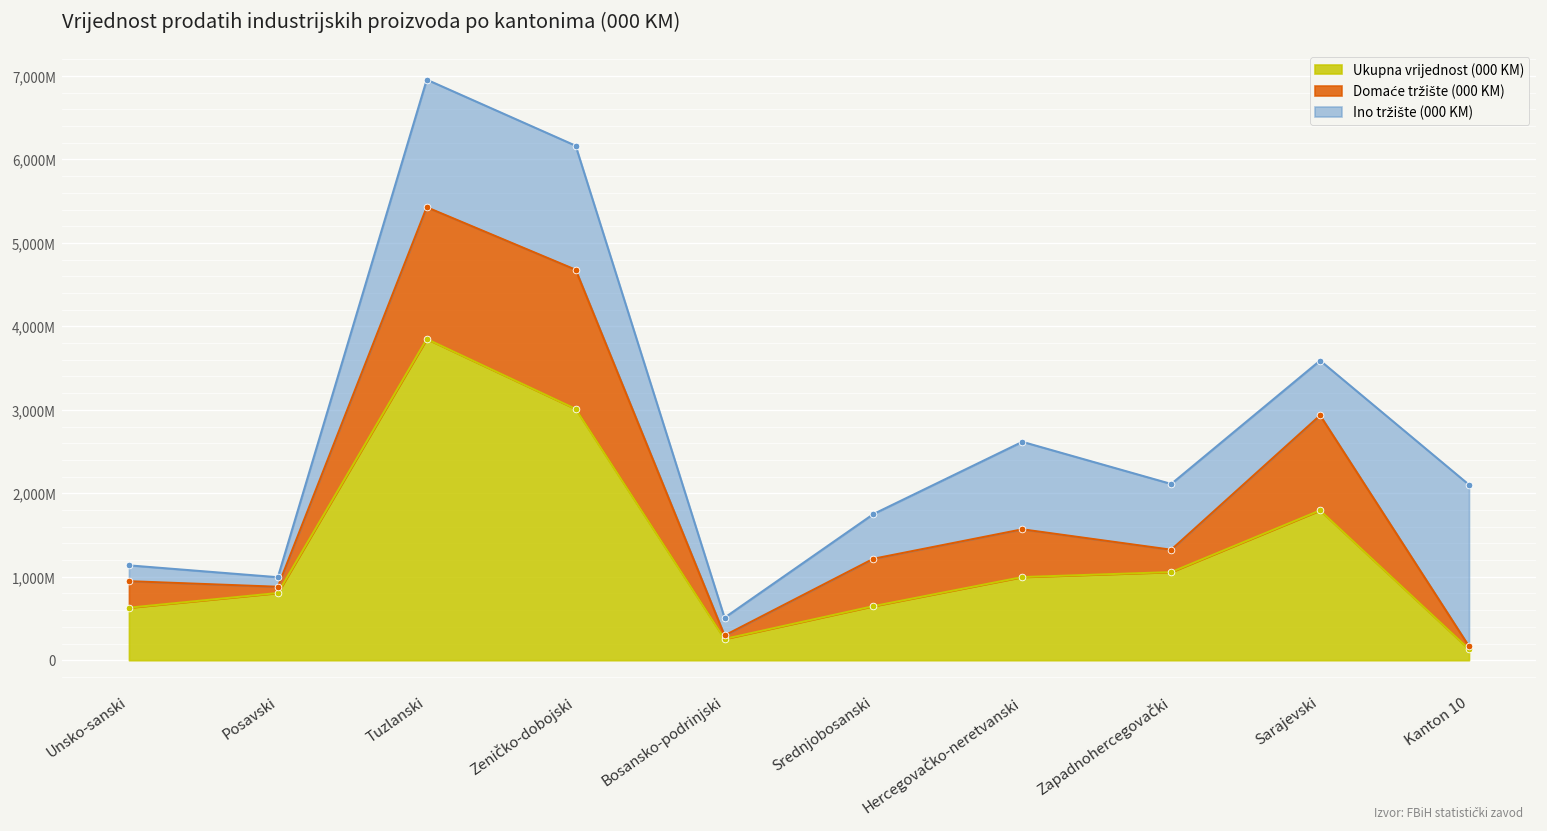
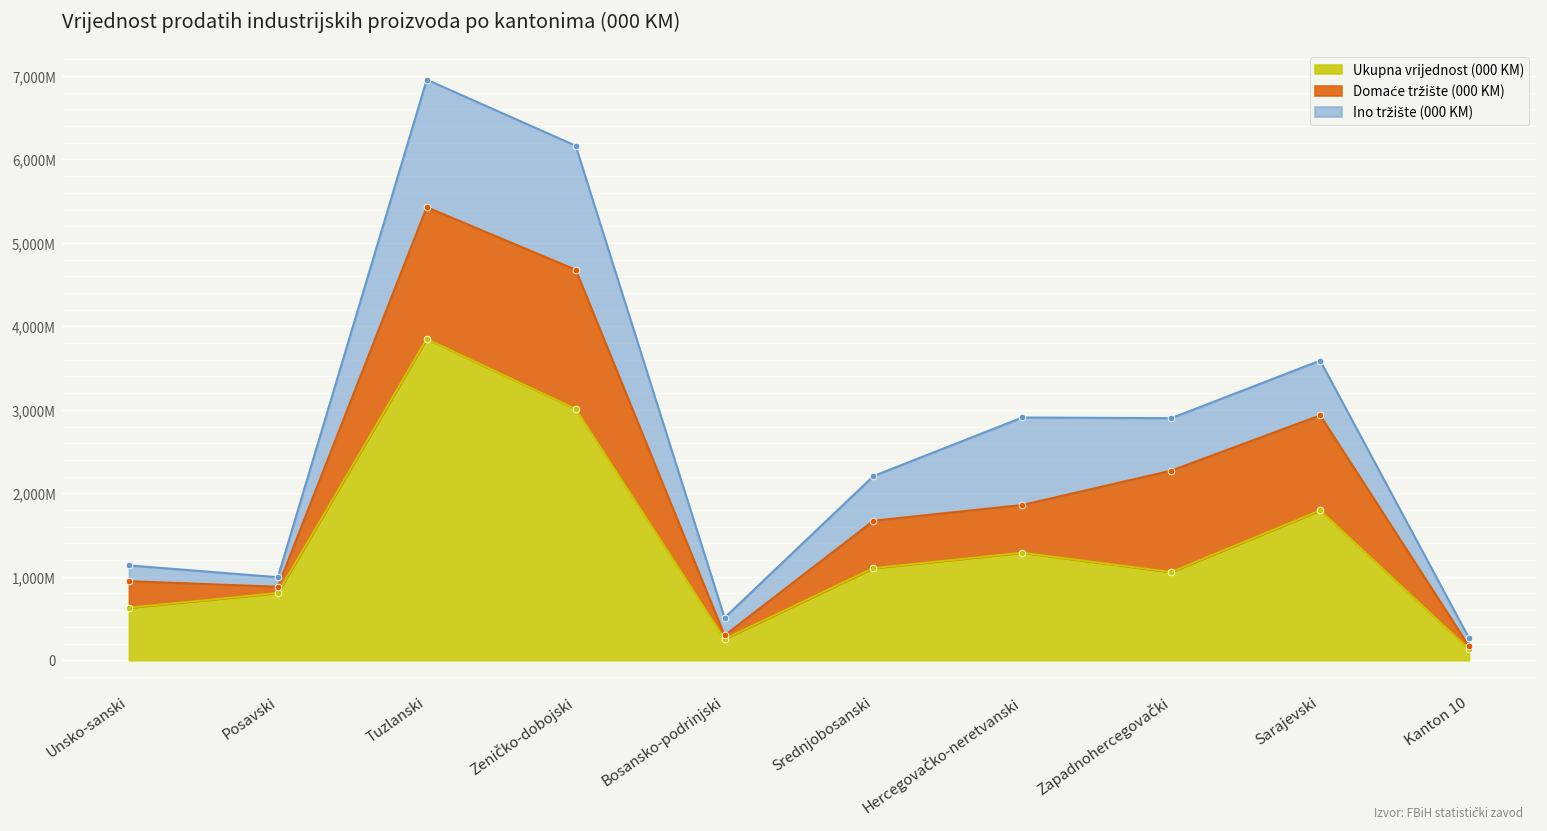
  {
    "Ukupna vrijednost (000 KM)": {
      "Unsko-sanski": "600,000,000",
      "Posavski": "800,000,000",
      "Tuzlanski": "3,800,000,000",
      "Zeničko-dobojski": "3,000,000,000",
      "Bosansko-podrinjski": "300,000,000",
-     "Srednjobosanski": "600,000,000",
-     "Hercegovačko-neretvanski": "1,000,000,000",
+     "Srednjobosanski": "1,100,000,000",
+     "Hercegovačko-neretvanski": "1,300,000,000",
      "Zapadnohercegovački": "1,100,000,000",
      "Sarajevski": "1,800,000,000"
    },
    "Domaće tržište (000 KM)": {
      "Unsko-sanski": "300,000,000",
      "Posavski": "100,000,000",
      "Tuzlanski": "1,600,000,000",
      "Zeničko-dobojski": "1,700,000,000",
      "Bosansko-podrinjski": "0",
      "Srednjobosanski": "600,000,000",
      "Hercegovačko-neretvanski": "600,000,000",
-     "Zapadnohercegovački": "300,000,000",
+     "Zapadnohercegovački": "1,200,000,000",
      "Sarajevski": "1,100,000,000"
    },
    "Ino tržište (000 KM)": {
      "Unsko-sanski": "200,000,000",
      "Posavski": "100,000,000",
      "Tuzlanski": "1,500,000,000",
      "Zeničko-dobojski": "1,500,000,000",
      "Bosansko-podrinjski": "200,000,000",
      "Srednjobosanski": "500,000,000",
      "Hercegovačko-neretvanski": "1,000,000,000",
-     "Zapadnohercegovački": "800,000,000",
+     "Zapadnohercegovački": "600,000,000",
      "Sarajevski": "700,000,000",
-     "Kanton 10": "1,900,000,000"
+     "Kanton 10": "100,000,000"
    }
  }
